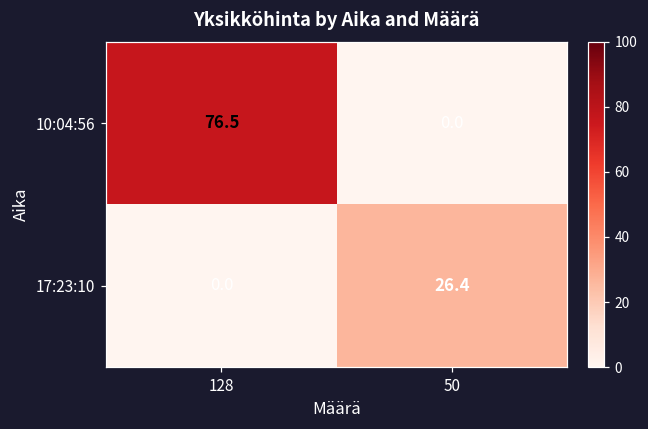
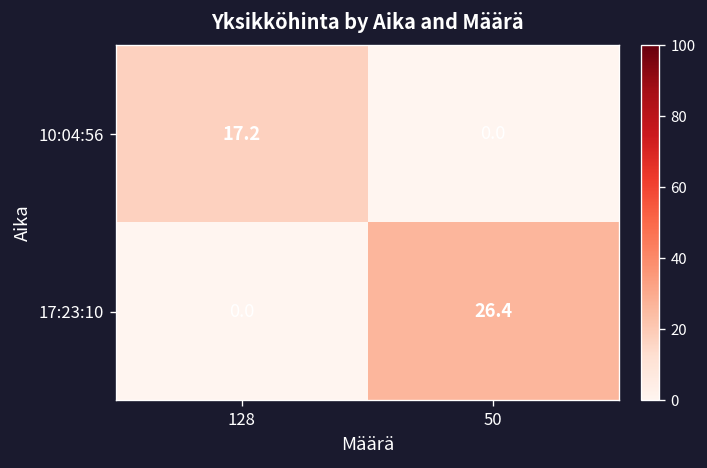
  {
    "10:04:56": {
-     "128": 76.5
+     "128": 17.2
    },
    "17:23:10": {
      "50": 26.4
    }
  }
